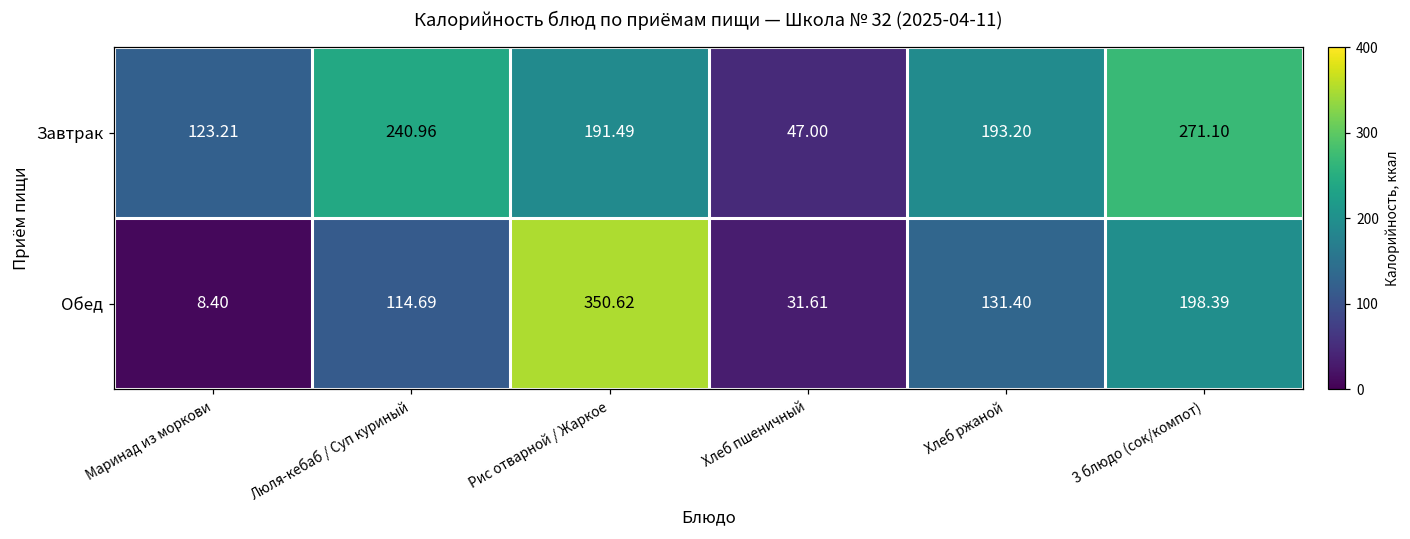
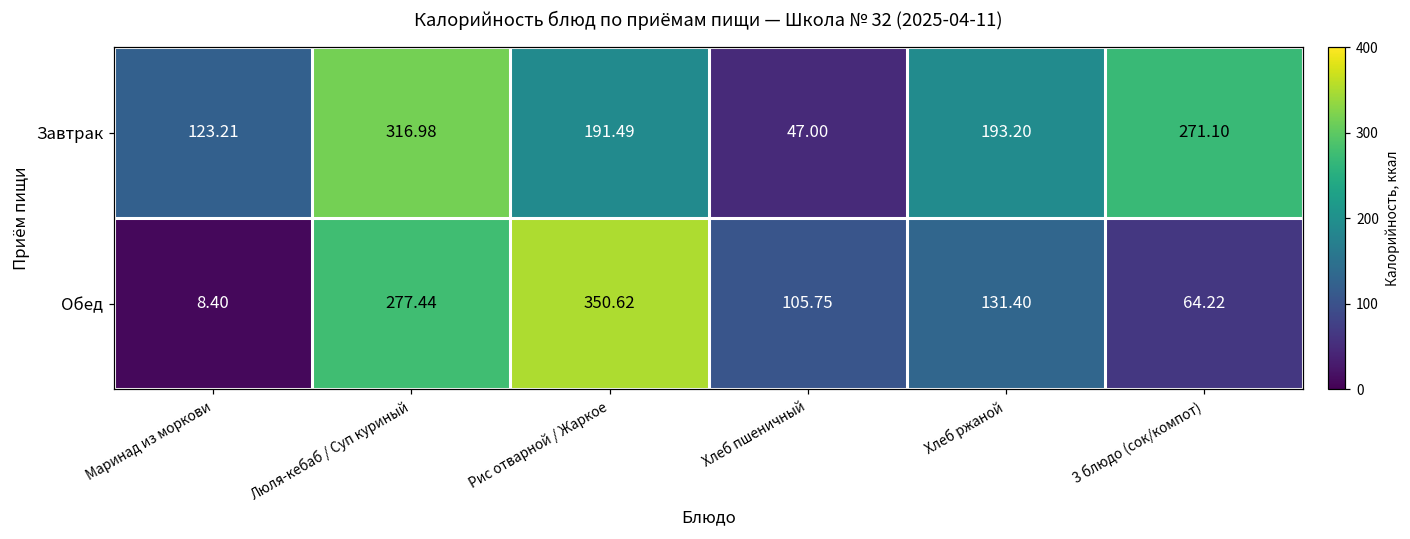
  {
    "Завтрак": {
      "Маринад из моркови": 123.21,
-     "Люля-кебаб / Суп куриный": 240.96,
+     "Люля-кебаб / Суп куриный": 316.98,
      "Рис отварной / Жаркое": 191.49,
      "Хлеб пшеничный": 47.00,
      "Хлеб ржаной": 193.20,
      "3 блюдо (сок/компот)": 271.10
    },
    "Обед": {
      "Маринад из моркови": 8.40,
-     "Люля-кебаб / Суп куриный": 114.69,
+     "Люля-кебаб / Суп куриный": 277.44,
      "Рис отварной / Жаркое": 350.62,
-     "Хлеб пшеничный": 31.61,
+     "Хлеб пшеничный": 105.75,
      "Хлеб ржаной": 131.40,
-     "3 блюдо (сок/компот)": 198.39
+     "3 блюдо (сок/компот)": 64.22
    }
  }
